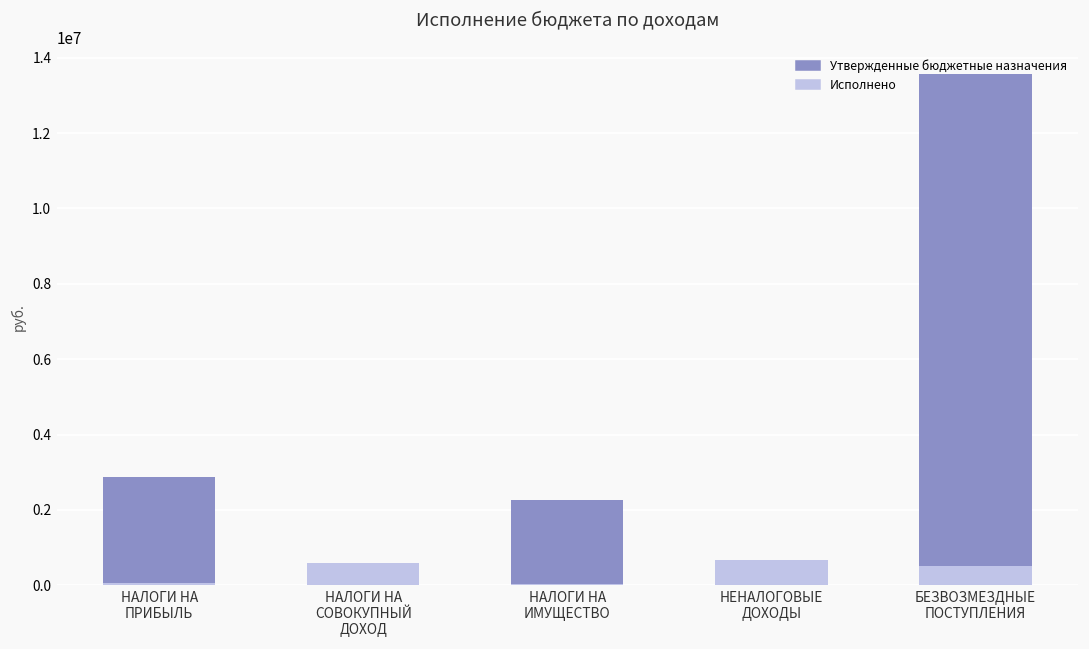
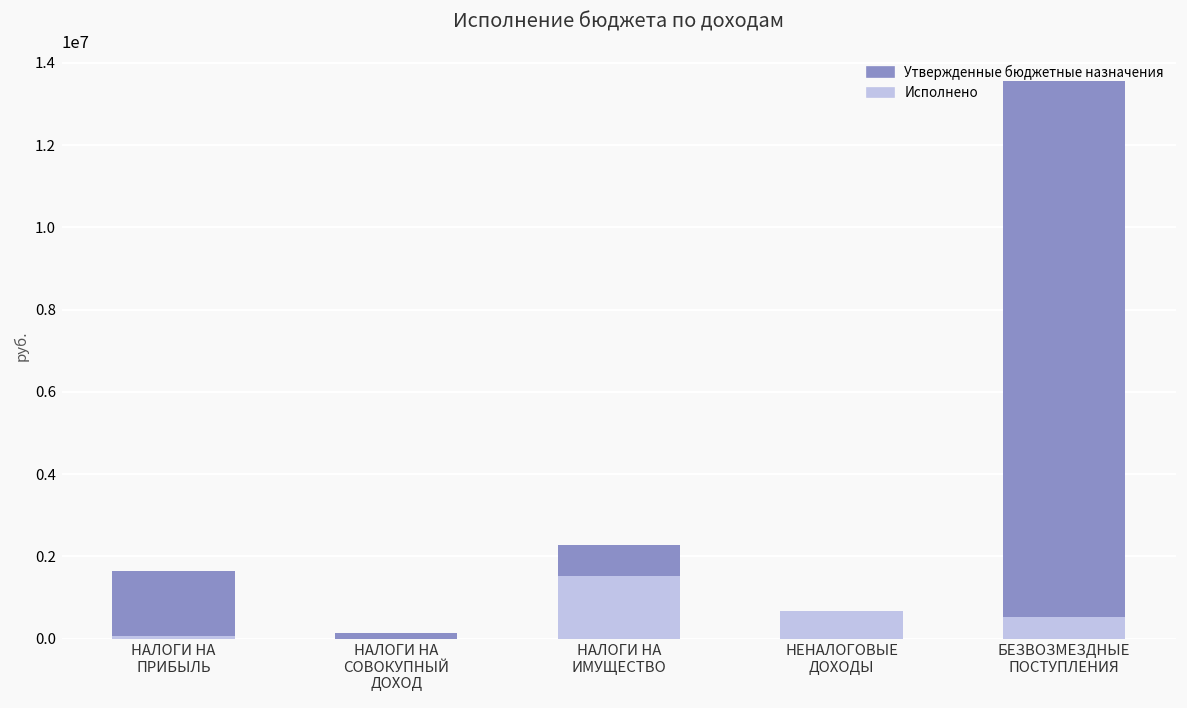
  {
    "Утвержденные бюджетные назначения": {
-     "НАЛОГИ НА ПРИБЫЛЬ": 2900000,
+     "НАЛОГИ НА ПРИБЫЛЬ": 1700000,
      "НАЛОГИ НА ИМУЩЕСТВО": 2300000,
      "БЕЗВОЗМЕЗДНЫЕ ПОСТУПЛЕНИЯ": 13600000
    },
    "Исполнено": {
-     "НАЛОГИ НА СОВОКУПНЫЙ ДОХОД": 600000,
-     "НАЛОГИ НА ИМУЩЕСТВО": 0,
+     "НАЛОГИ НА СОВОКУПНЫЙ ДОХОД": 0,
+     "НАЛОГИ НА ИМУЩЕСТВО": 1500000,
      "НЕНАЛОГОВЫЕ ДОХОДЫ": 700000
    }
  }
